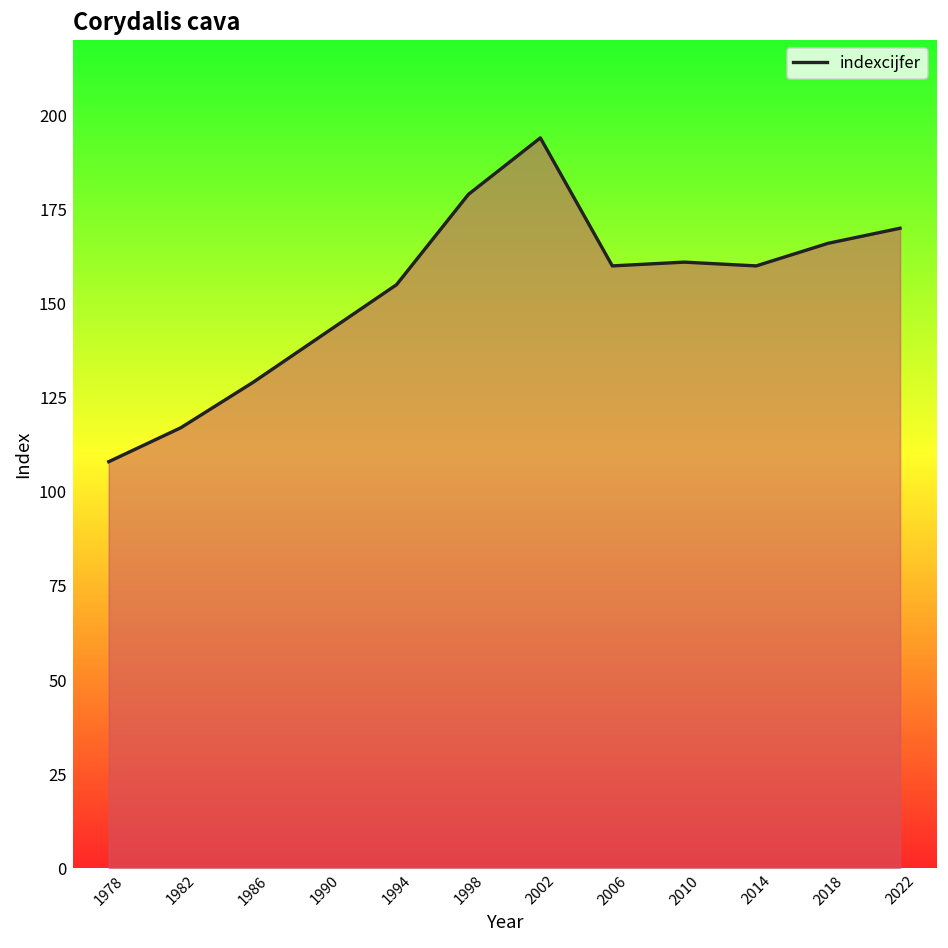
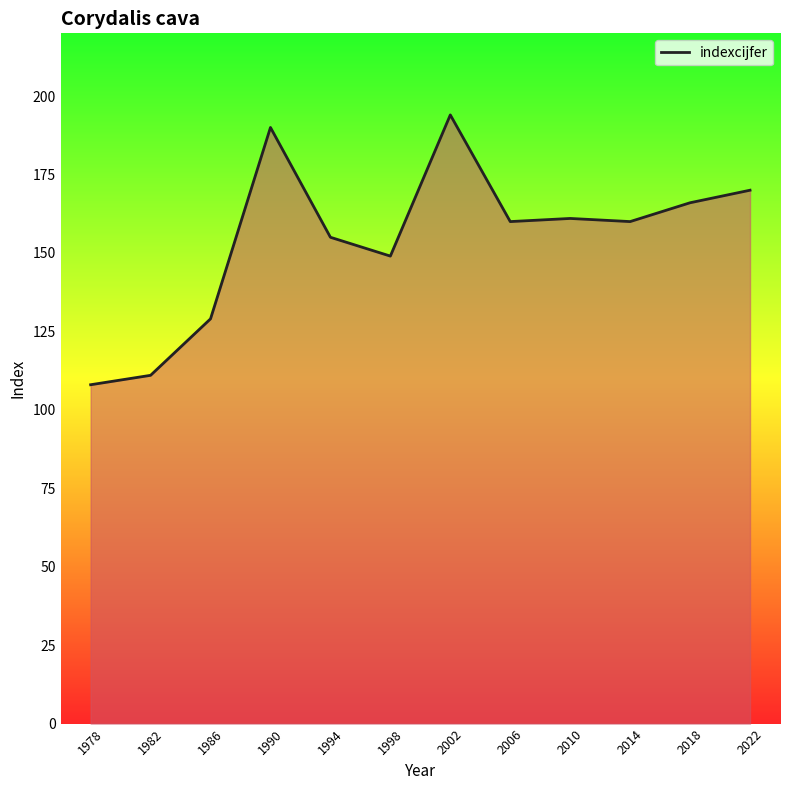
  {
    "1978": 108,
-   "1982": 117,
+   "1982": 111,
    "1986": 129,
-   "1990": 142,
+   "1990": 190,
    "1994": 155,
-   "1998": 179,
+   "1998": 149,
    "2002": 194,
    "2006": 160,
    "2010": 161,
    "2014": 160,
    "2018": 166,
    "2022": 170
  }
